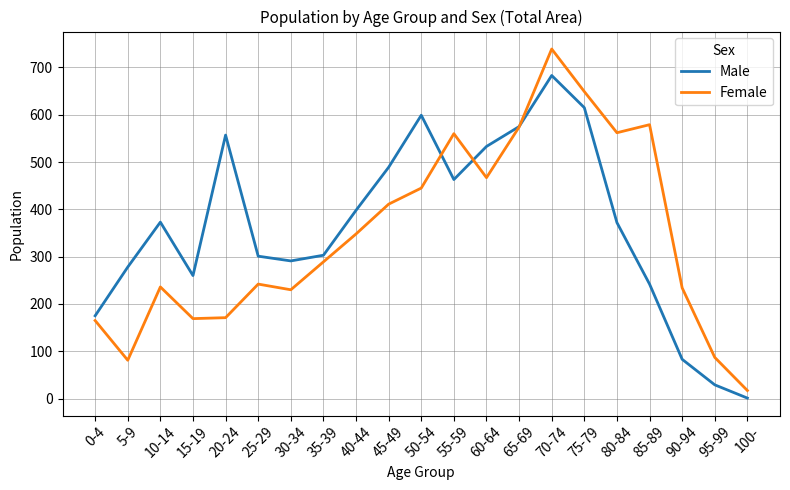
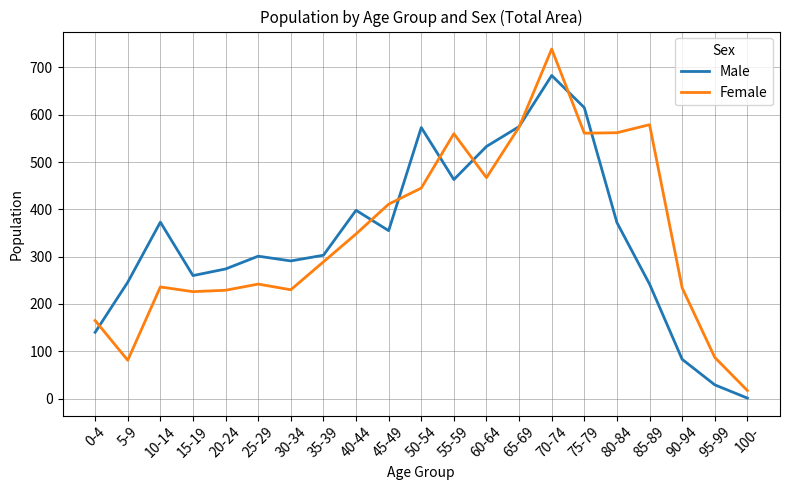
  {
    "Male": {
-     "0-4": 180,
-     "5-9": 280,
+     "0-4": 140,
+     "5-9": 250,
      "10-14": 370,
      "15-19": 260,
-     "20-24": 560,
+     "20-24": 270,
      "25-29": 300,
      "30-34": 290,
      "35-39": 300,
      "40-44": 400,
-     "45-49": 490,
-     "50-54": 600,
+     "45-49": 360,
+     "50-54": 570,
      "55-59": 460,
      "60-64": 530,
      "70-74": 680,
      "75-79": 620,
      "80-84": 370,
      "85-89": 240,
      "90-94": 80,
      "95-99": 30,
      "100-": 0
    },
    "Female": {
      "0-4": 170,
      "5-9": 80,
      "10-14": 240,
-     "15-19": 170,
-     "20-24": 170,
+     "15-19": 230,
+     "20-24": 230,
      "25-29": 240,
      "30-34": 230,
      "35-39": 290,
      "40-44": 350,
      "45-49": 410,
      "50-54": 450,
      "55-59": 560,
      "60-64": 470,
      "70-74": 740,
-     "75-79": 650,
+     "75-79": 560,
      "80-84": 560,
      "85-89": 580,
      "90-94": 230,
      "95-99": 90,
      "100-": 20
    }
  }
